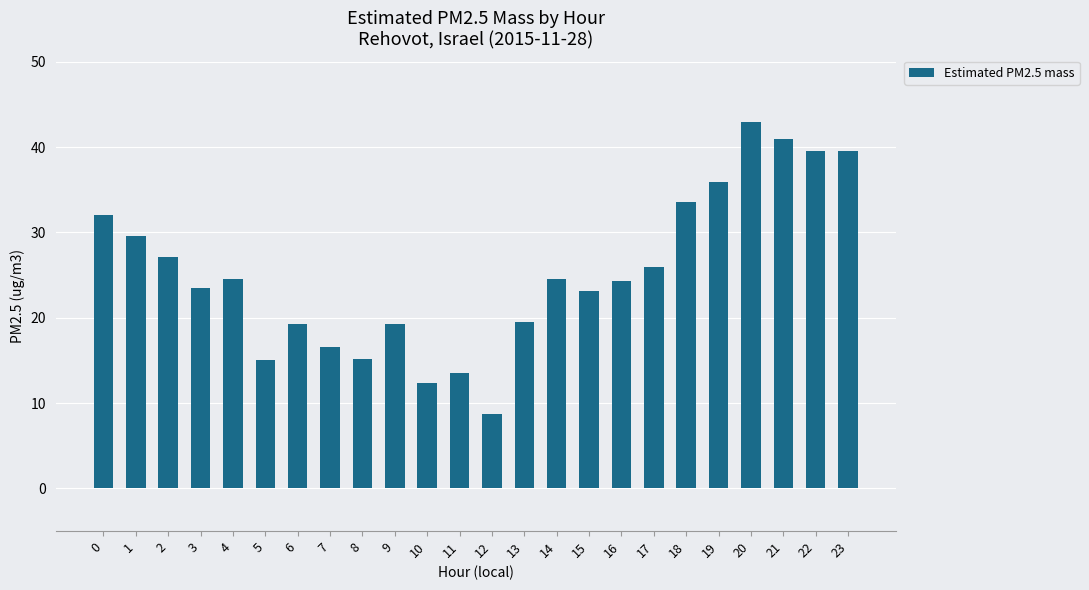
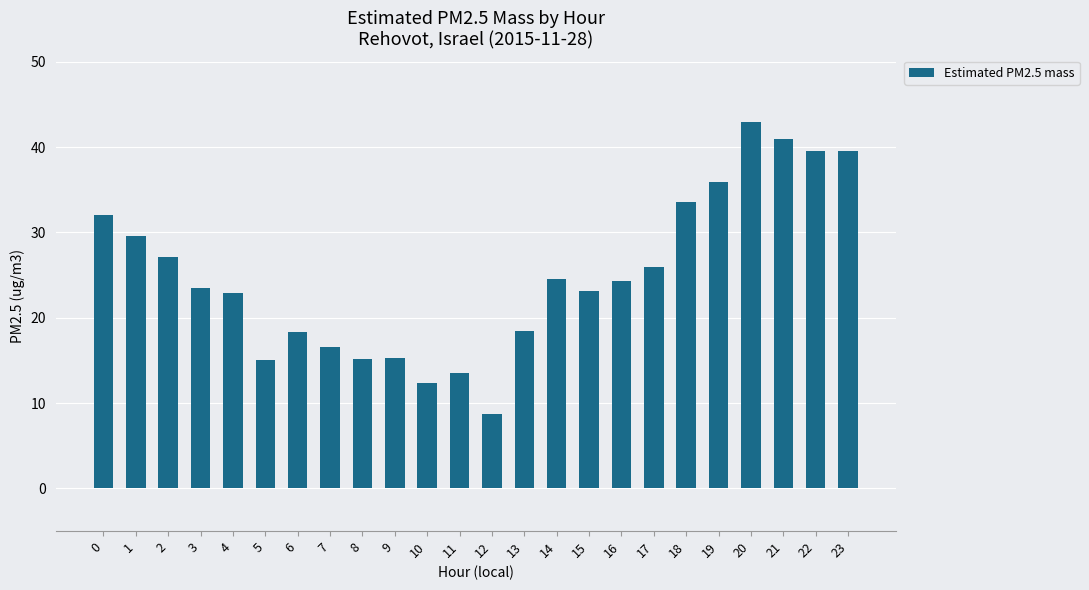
  {
    "0": 32,
    "1": 30,
    "2": 27,
    "3": 24,
-   "4": 25,
+   "4": 23,
    "5": 15,
-   "6": 19,
+   "6": 18,
    "7": 17,
    "8": 15,
-   "9": 19,
+   "9": 15,
    "10": 12,
    "11": 14,
    "12": 9,
-   "13": 20,
+   "13": 19,
    "14": 25,
    "15": 23,
    "16": 24,
    "17": 26,
    "18": 34,
    "19": 36,
    "20": 43,
    "21": 41,
    "22": 40,
    "23": 40
  }
